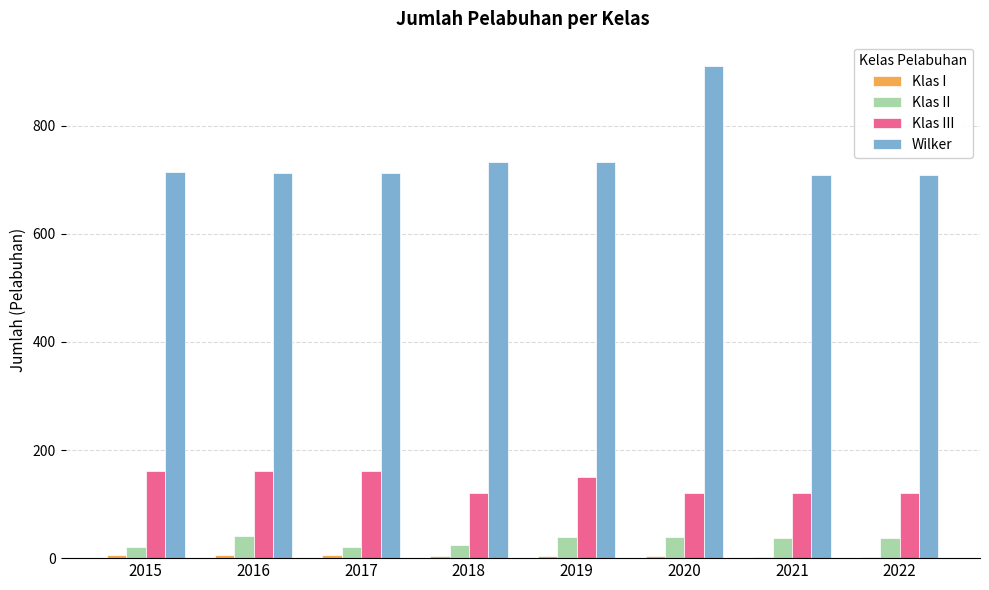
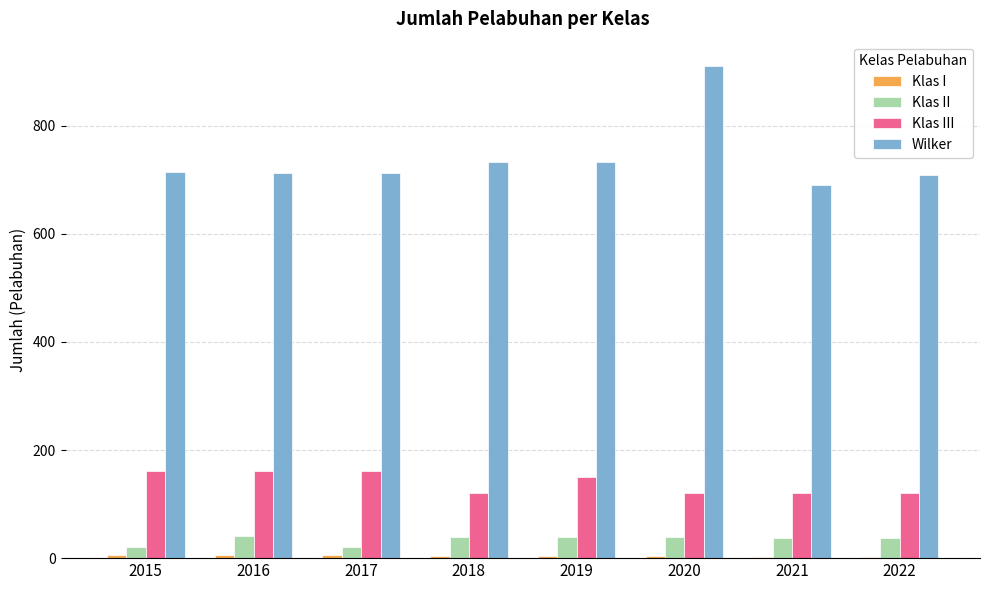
  {
    "Klas I": {
      "2015": 10,
      "2016": 10,
      "2017": 10
    },
    "Klas II": {
      "2015": 20,
      "2016": 40,
      "2017": 20,
-     "2018": 20,
+     "2018": 40,
      "2019": 40,
      "2020": 40,
      "2021": 40,
      "2022": 40
    },
    "Klas III": {
      "2015": 160,
      "2016": 160,
      "2017": 160,
      "2018": 120,
      "2019": 150,
      "2020": 120,
      "2021": 120,
      "2022": 120
    },
    "Wilker": {
      "2015": 720,
      "2016": 710,
      "2017": 710,
      "2018": 730,
      "2019": 730,
      "2020": 910,
-     "2021": 710,
+     "2021": 690,
      "2022": 710
    }
  }
